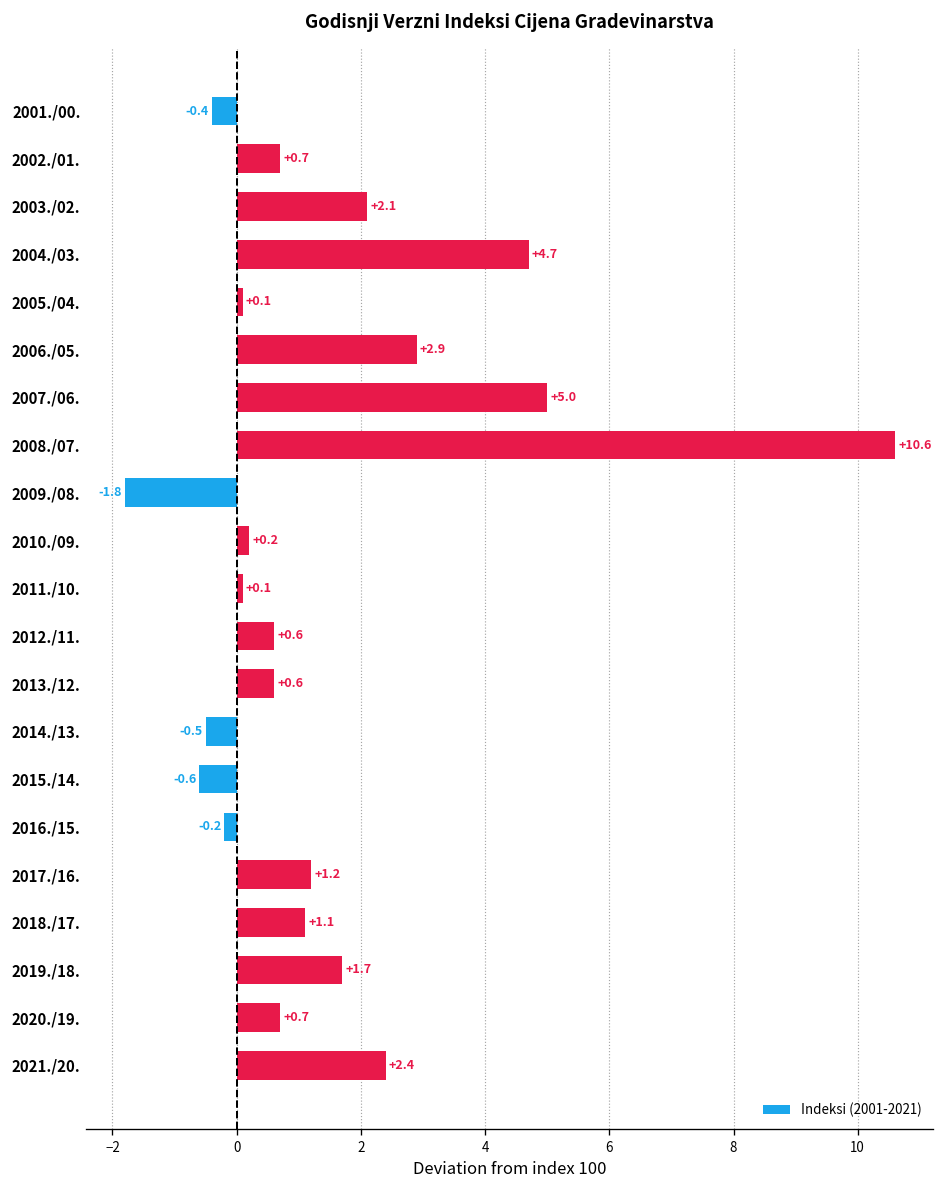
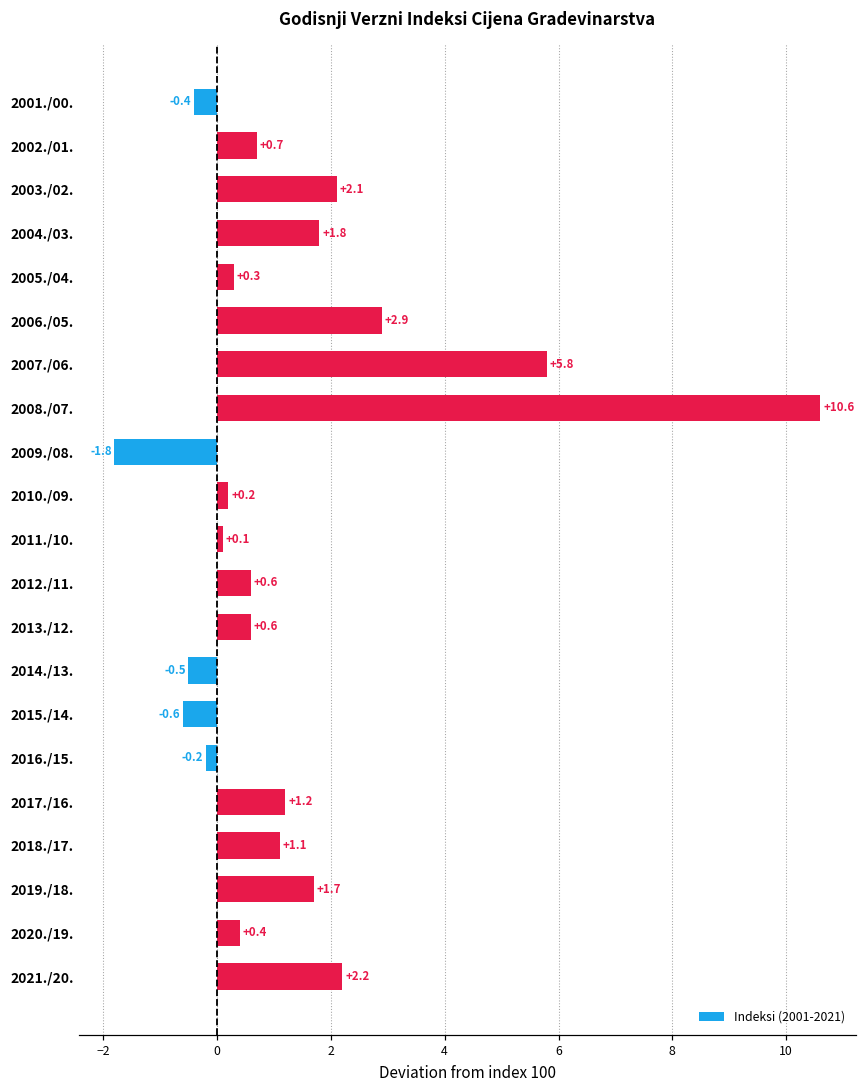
  {
    "2001./00.": "-0.4",
    "2002./01.": "+0.7",
    "2003./02.": "+2.1",
-   "2004./03.": "+4.7",
-   "2005./04.": "+0.1",
+   "2004./03.": "+1.8",
+   "2005./04.": "+0.3",
    "2006./05.": "+2.9",
-   "2007./06.": "+5.0",
+   "2007./06.": "+5.8",
    "2008./07.": "+10.6",
    "2009./08.": "-1.8",
    "2010./09.": "+0.2",
    "2011./10.": "+0.1",
    "2012./11.": "+0.6",
    "2013./12.": "+0.6",
    "2014./13.": "-0.5",
    "2015./14.": "-0.6",
    "2016./15.": "-0.2",
    "2017./16.": "+1.2",
    "2018./17.": "+1.1",
    "2019./18.": "+1.7",
-   "2020./19.": "+0.7",
-   "2021./20.": "+2.4"
+   "2020./19.": "+0.4",
+   "2021./20.": "+2.2"
  }
